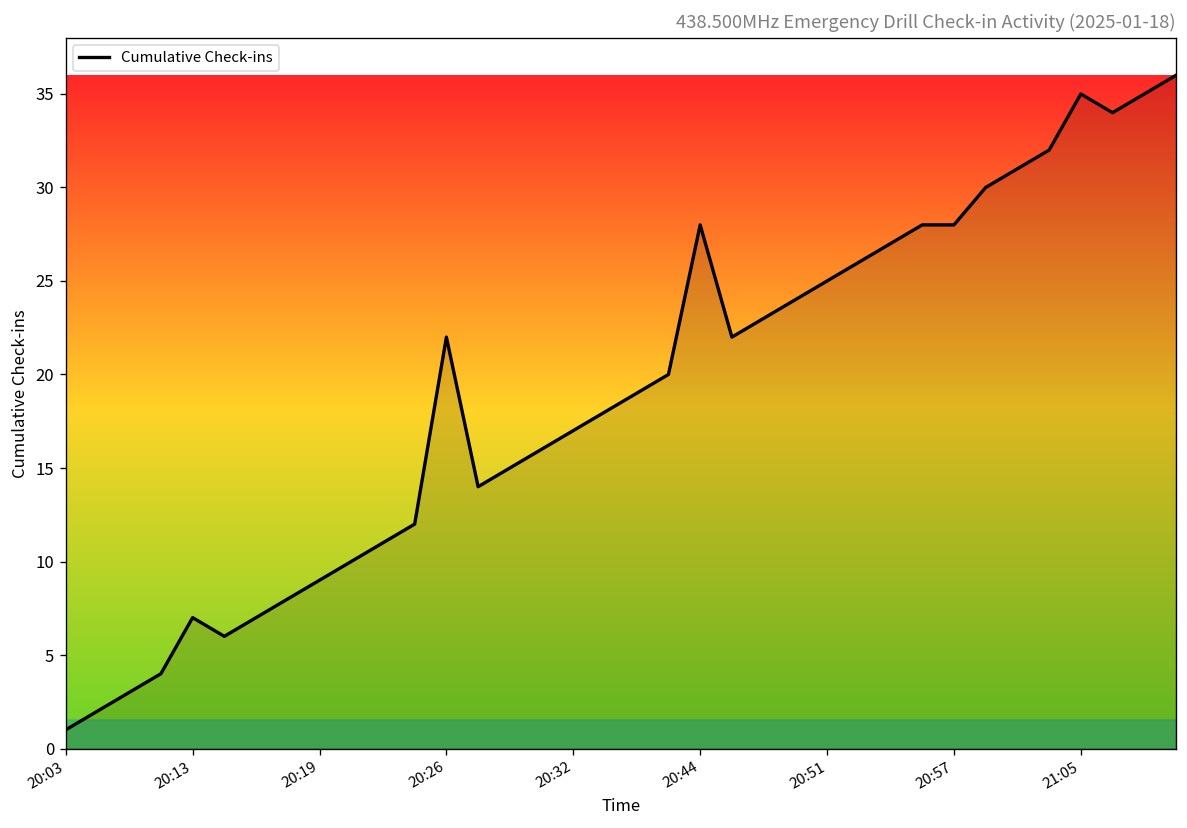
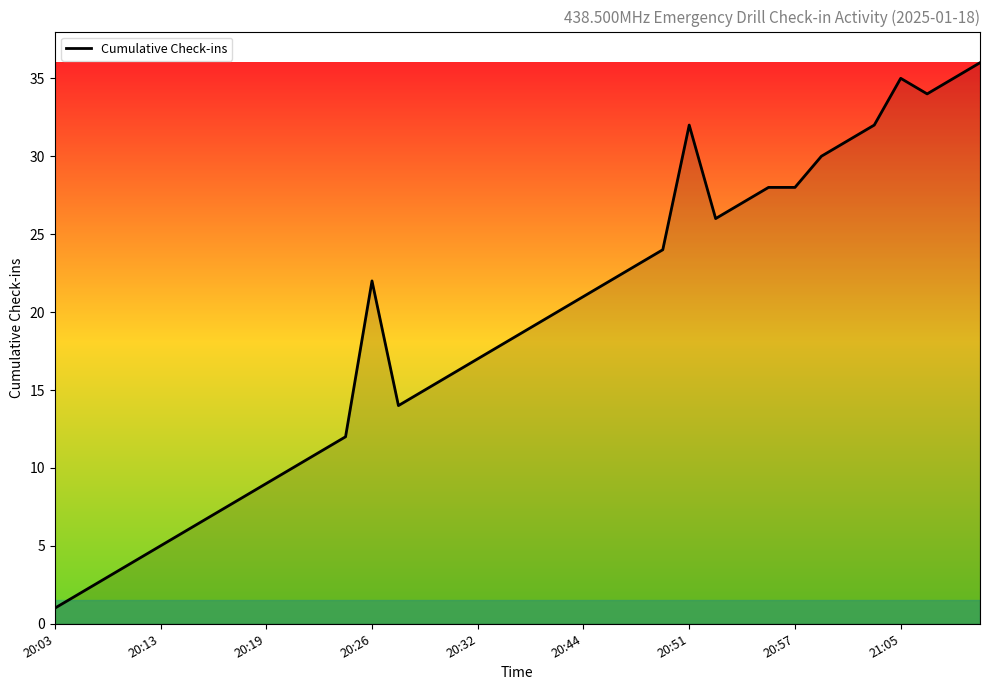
  {
-   "20:13": 7,
+   "20:13": 5,
    "20:19": 9,
    "20:26": 22,
    "20:32": 17,
-   "20:44": 28,
-   "20:51": 25,
+   "20:44": 21,
+   "20:51": 32,
    "20:57": 28,
    "21:05": 35
  }
